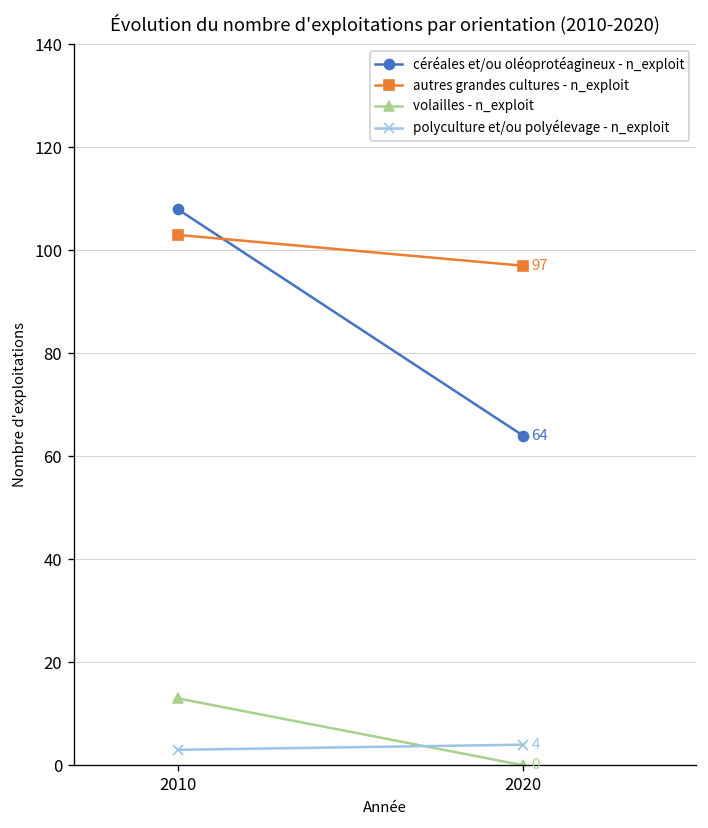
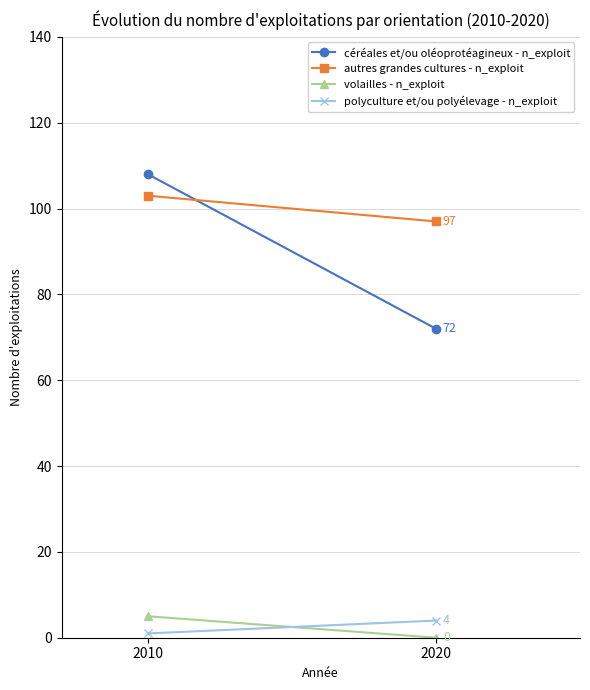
  {
    "céréales et/ou oléoprotéagineux - n_exploit": {
-     "2020": 64
+     "2020": 72
    },
    "autres grandes cultures - n_exploit": {
      "2020": 97
    },
    "volailles - n_exploit": {
-     "2010": 13
+     "2010": 5
    },
    "polyculture et/ou polyélevage - n_exploit": {
-     "2010": 3
+     "2010": 1
    }
  }
